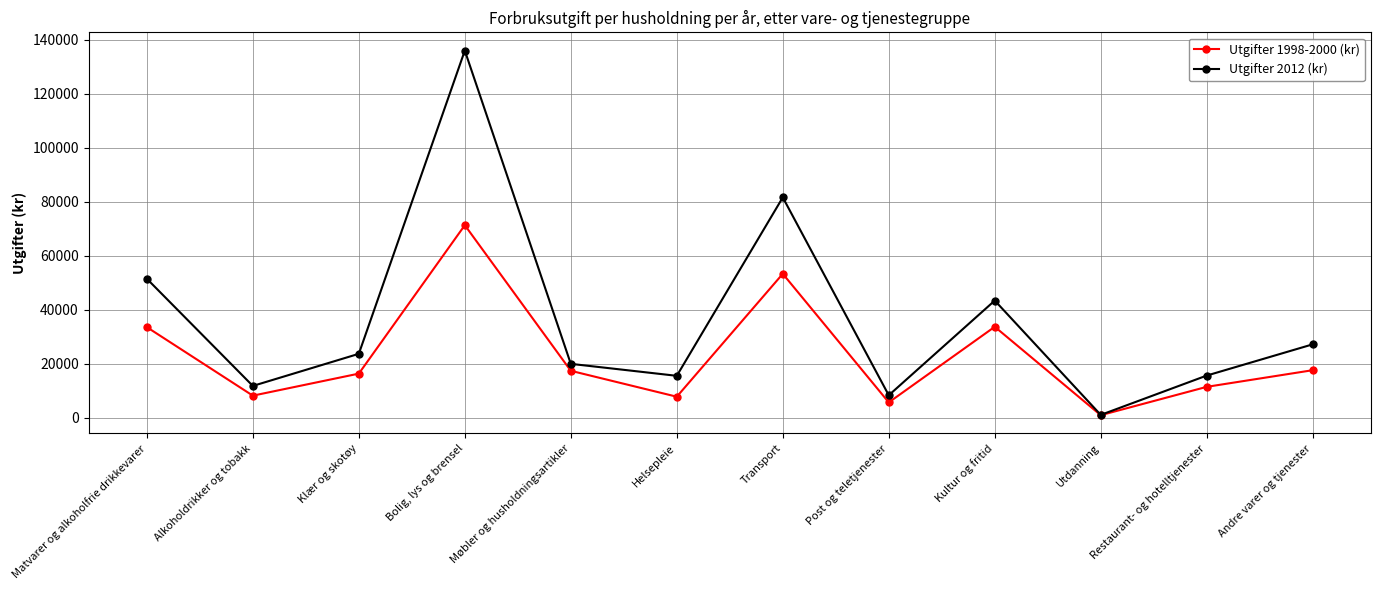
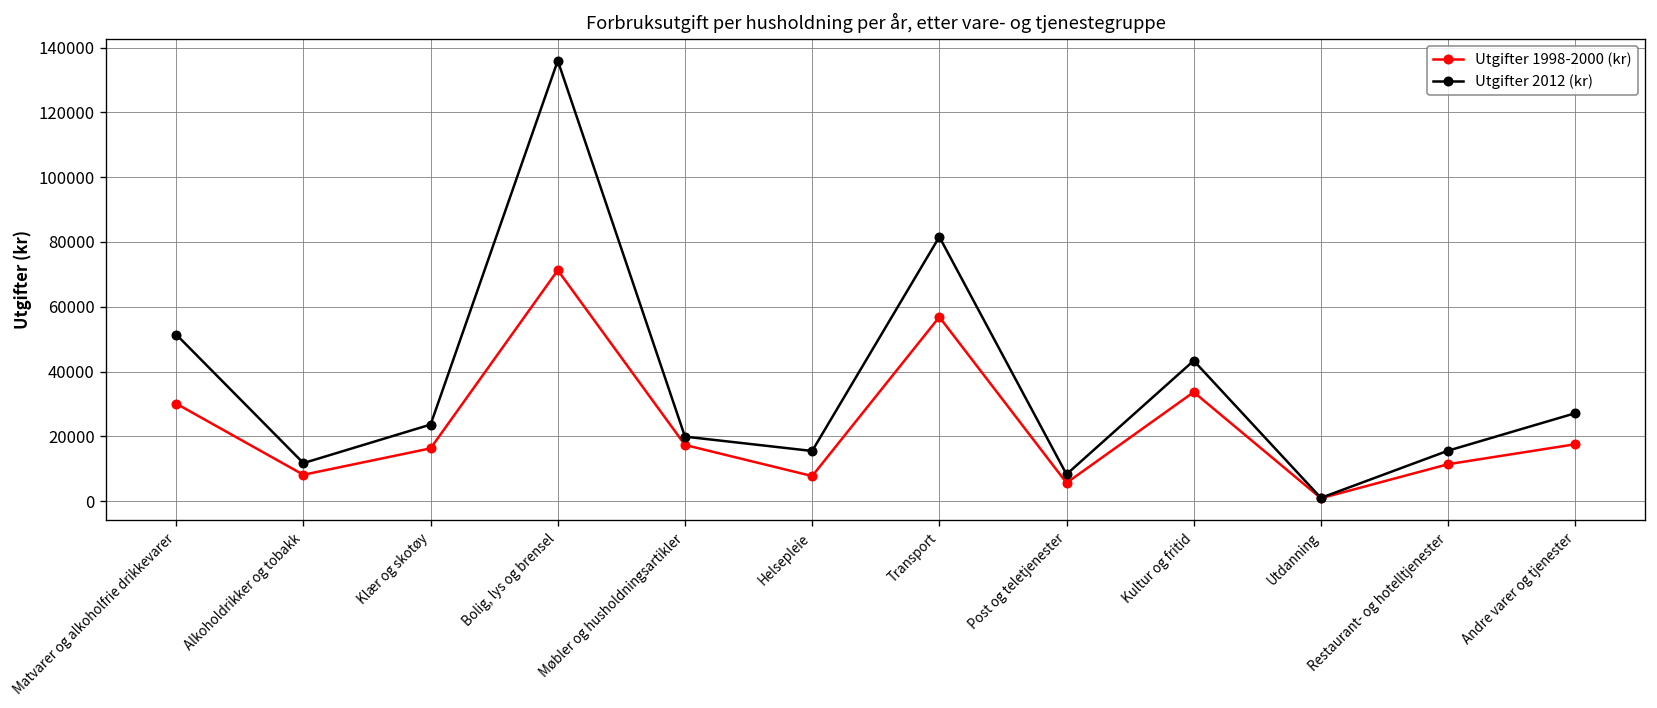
  {
    "Utgifter 1998-2000 (kr)": {
-     "Matvarer og alkoholfrie drikkevarer": 33000,
+     "Matvarer og alkoholfrie drikkevarer": 30000,
      "Alkoholdrikker og tobakk": 8000,
      "Klær og skotøy": 16000,
      "Bolig, lys og brensel": 71000,
      "Møbler og husholdningsartikler": 17000,
      "Helsepleie": 8000,
-     "Transport": 53000,
+     "Transport": 57000,
      "Post og teletjenester": 6000,
      "Kultur og fritid": 34000,
      "Restaurant- og hotelltjenester": 11000,
      "Andre varer og tjenester": 18000
    },
    "Utgifter 2012 (kr)": {
      "Matvarer og alkoholfrie drikkevarer": 51000,
      "Alkoholdrikker og tobakk": 12000,
      "Klær og skotøy": 24000,
      "Bolig, lys og brensel": 136000,
      "Møbler og husholdningsartikler": 20000,
      "Helsepleie": 15000,
      "Transport": 82000,
      "Post og teletjenester": 8000,
      "Kultur og fritid": 43000,
      "Restaurant- og hotelltjenester": 16000,
      "Andre varer og tjenester": 27000
    }
  }
